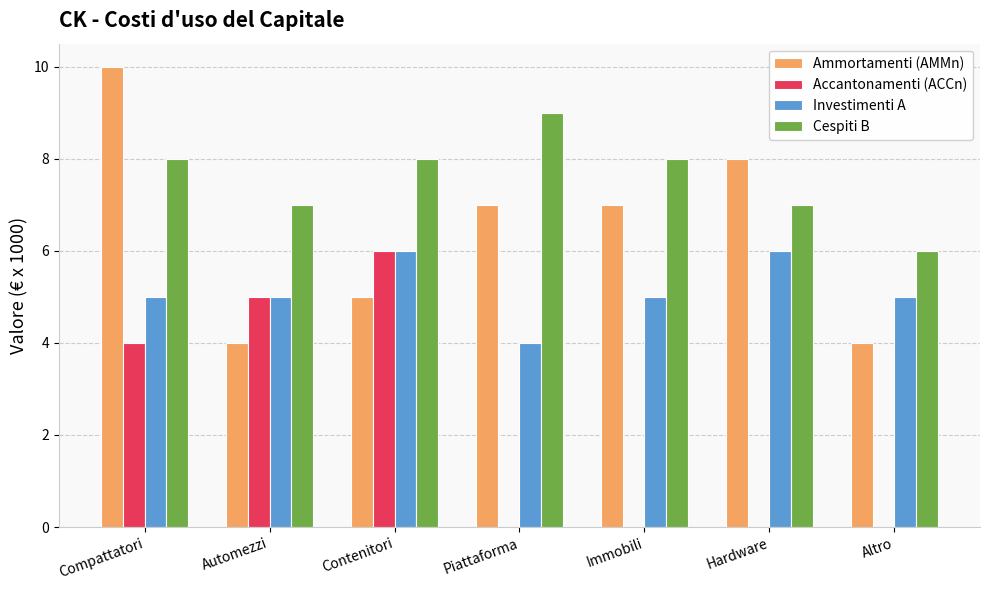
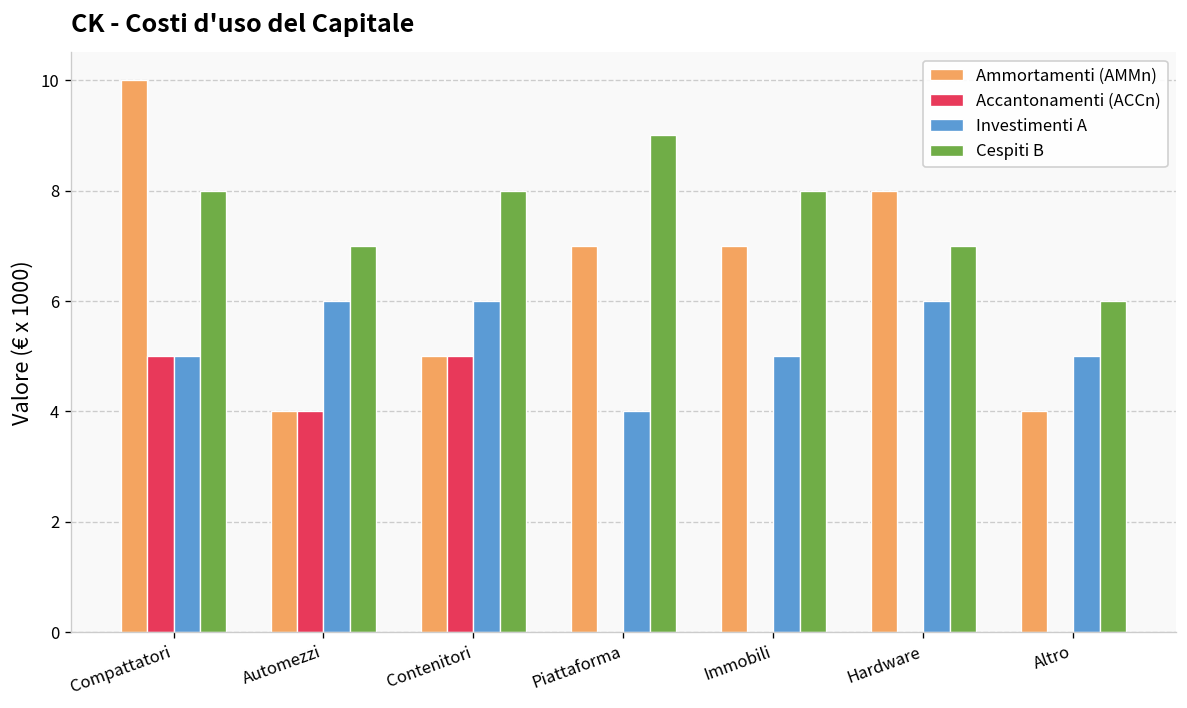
  {
    "Ammortamenti (AMMn)": {
      "Compattatori": 10,
      "Automezzi": 4,
      "Contenitori": 5,
      "Piattaforma": 7,
      "Immobili": 7,
      "Hardware": 8,
      "Altro": 4
    },
    "Accantonamenti (ACCn)": {
-     "Compattatori": 4,
-     "Automezzi": 5,
-     "Contenitori": 6,
+     "Compattatori": 5,
+     "Automezzi": 4,
+     "Contenitori": 5,
      "Piattaforma": 0,
      "Immobili": 0,
      "Hardware": 0,
      "Altro": 0
    },
    "Investimenti A": {
      "Compattatori": 5,
-     "Automezzi": 5,
+     "Automezzi": 6,
      "Contenitori": 6,
      "Piattaforma": 4,
      "Immobili": 5,
      "Hardware": 6,
      "Altro": 5
    },
    "Cespiti B": {
      "Compattatori": 8,
      "Automezzi": 7,
      "Contenitori": 8,
      "Piattaforma": 9,
      "Immobili": 8,
      "Hardware": 7,
      "Altro": 6
    }
  }
